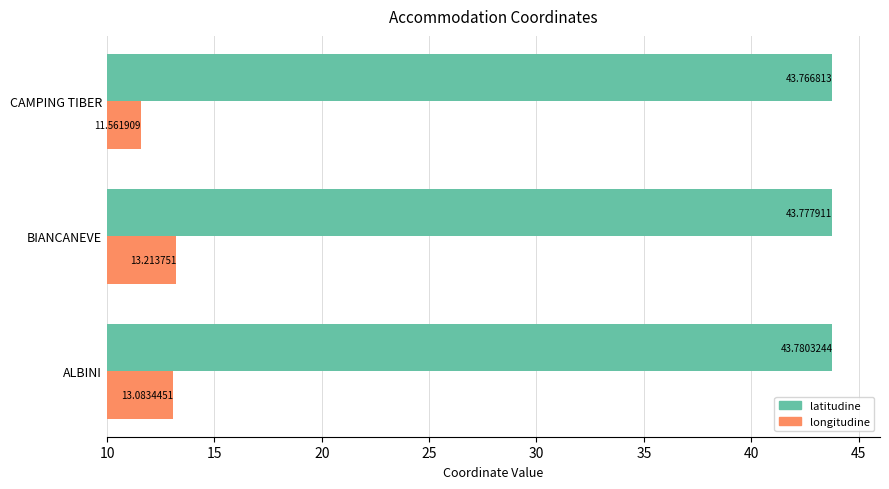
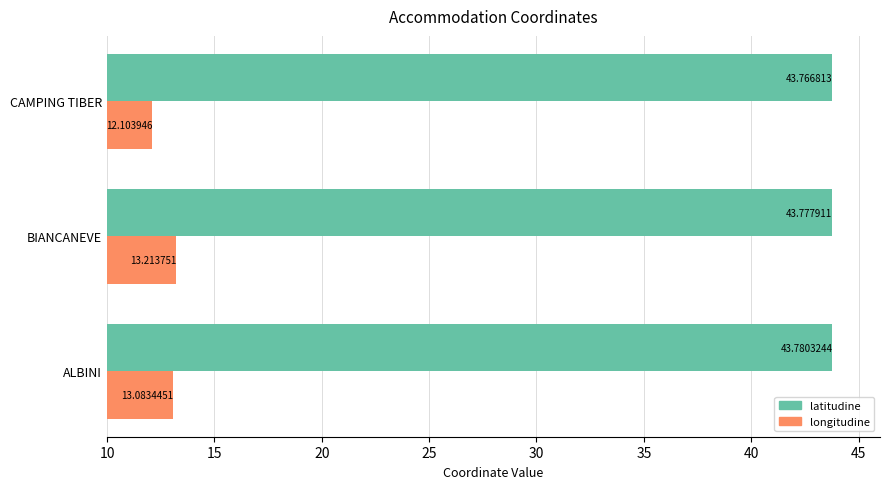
  {
    "latitudine": {
      "CAMPING TIBER": 43.766813,
      "BIANCANEVE": 43.777911,
      "ALBINI": 43.7803244
    },
    "longitudine": {
-     "CAMPING TIBER": 11.561909,
+     "CAMPING TIBER": 12.103946,
      "BIANCANEVE": 13.213751,
      "ALBINI": 13.0834451
    }
  }
